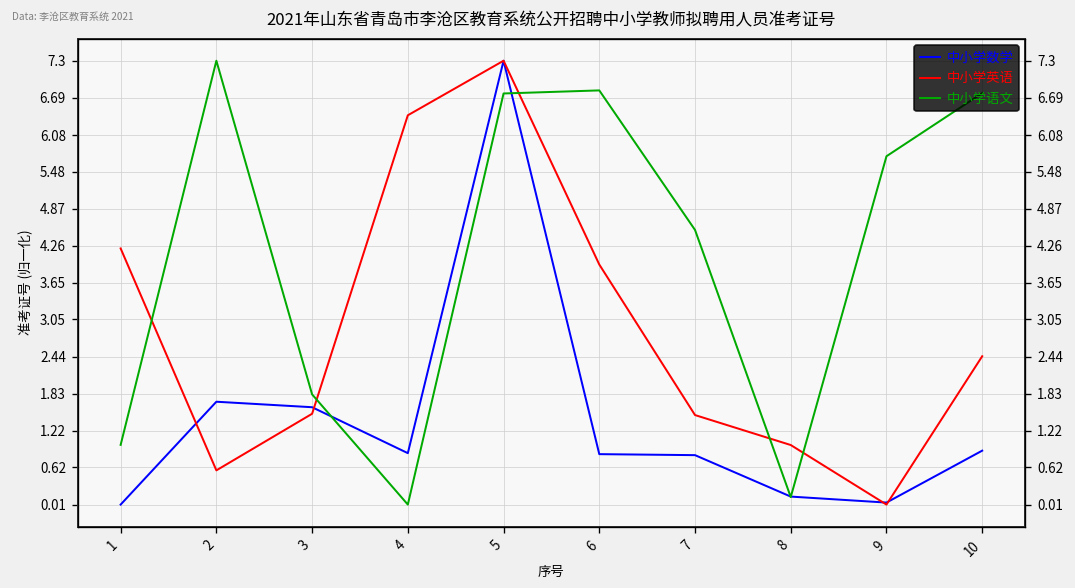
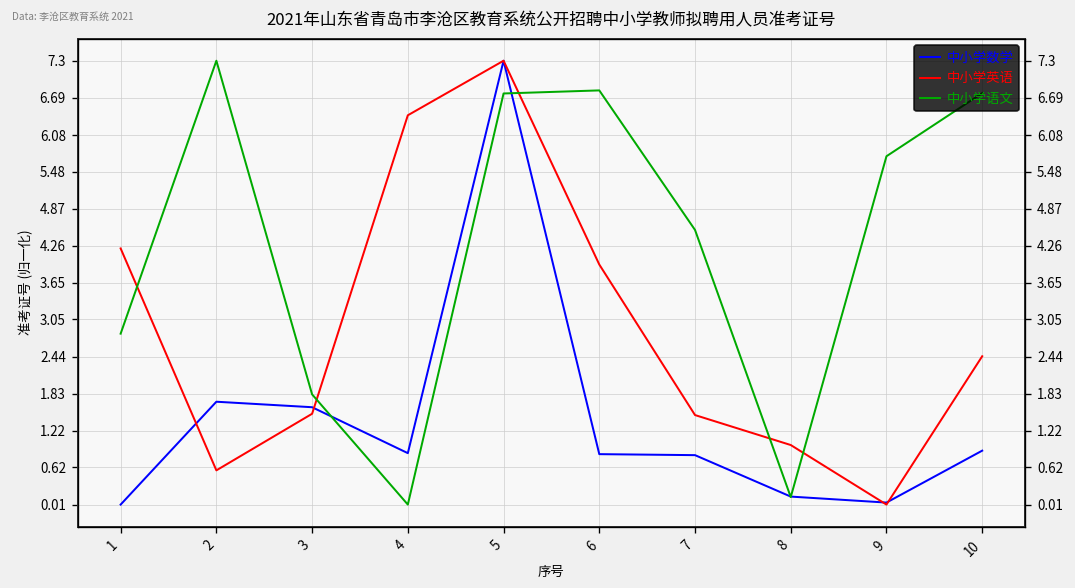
  {
    "中小学数学": {
      "1": 0.0,
      "2": 1.7,
      "3": 1.6,
      "4": 0.9,
      "6": 0.8,
      "7": 0.8,
      "10": 0.9
    },
    "中小学英语": {
      "1": 4.2,
      "2": 0.6,
      "3": 1.5,
      "4": 6.4,
      "6": 4.0,
      "7": 1.5,
      "8": 1.0,
      "10": 2.4
    },
    "中小学语文": {
-     "1": 1.0,
+     "1": 2.8,
      "2": 7.3,
      "3": 1.8,
      "4": 0.0,
      "5": 6.8,
      "6": 6.8,
      "7": 4.5,
      "9": 5.7
    }
  }
